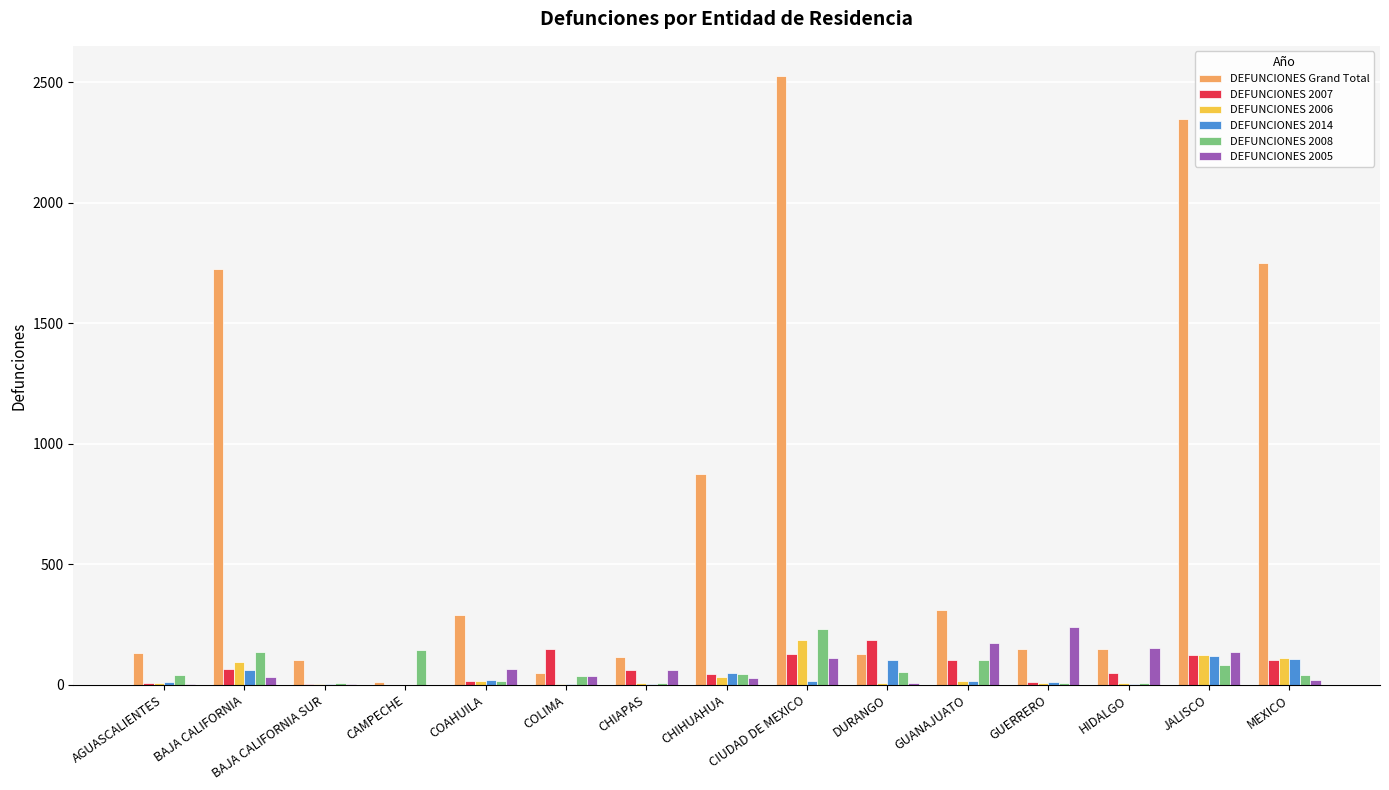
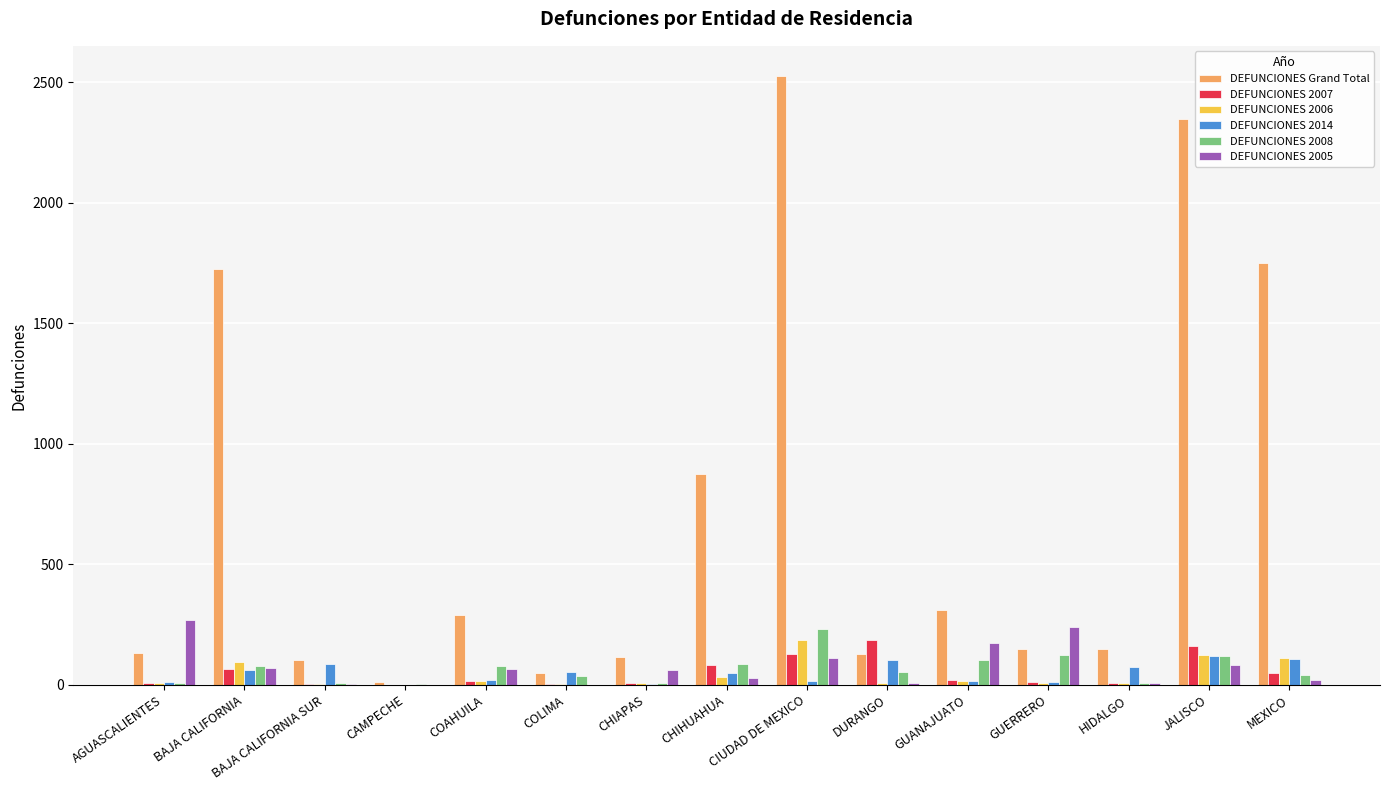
  {
    "DEFUNCIONES 2007": {
      "BAJA CALIFORNIA": 70,
      "COAHUILA": 20,
-     "COLIMA": 150,
-     "CHIAPAS": 60,
-     "CHIHUAHUA": 40,
+     "COLIMA": 10,
+     "CHIAPAS": 10,
+     "CHIHUAHUA": 80,
      "CIUDAD DE MEXICO": 130,
      "DURANGO": 190,
-     "GUANAJUATO": 110,
+     "GUANAJUATO": 20,
      "GUERRERO": 10,
-     "HIDALGO": 50,
-     "JALISCO": 120,
-     "MEXICO": 100
+     "HIDALGO": 10,
+     "JALISCO": 160,
+     "MEXICO": 50
    },
    "DEFUNCIONES 2014": {
      "BAJA CALIFORNIA": 60,
-     "BAJA CALIFORNIA SUR": 0,
+     "BAJA CALIFORNIA SUR": 90,
      "COAHUILA": 20,
-     "COLIMA": 0,
+     "COLIMA": 50,
      "CHIHUAHUA": 50,
      "CIUDAD DE MEXICO": 20,
      "DURANGO": 110,
      "GUANAJUATO": 20,
-     "HIDALGO": 0,
+     "HIDALGO": 70,
      "JALISCO": 120,
      "MEXICO": 110
    },
    "DEFUNCIONES 2008": {
-     "AGUASCALIENTES": 40,
-     "BAJA CALIFORNIA": 140,
-     "CAMPECHE": 150,
-     "COAHUILA": 20,
+     "AGUASCALIENTES": 10,
+     "BAJA CALIFORNIA": 80,
+     "CAMPECHE": 0,
+     "COAHUILA": 80,
      "COLIMA": 40,
-     "CHIHUAHUA": 50,
+     "CHIHUAHUA": 90,
      "CIUDAD DE MEXICO": 230,
      "DURANGO": 50,
      "GUANAJUATO": 100,
-     "GUERRERO": 10,
-     "JALISCO": 80,
+     "GUERRERO": 120,
+     "JALISCO": 120,
      "MEXICO": 40
    },
    "DEFUNCIONES 2005": {
-     "AGUASCALIENTES": 10,
-     "BAJA CALIFORNIA": 30,
+     "AGUASCALIENTES": 270,
+     "BAJA CALIFORNIA": 70,
      "COAHUILA": 70,
-     "COLIMA": 40,
+     "COLIMA": 0,
      "CHIAPAS": 60,
      "CHIHUAHUA": 30,
      "CIUDAD DE MEXICO": 110,
      "GUANAJUATO": 170,
      "GUERRERO": 240,
-     "HIDALGO": 150,
-     "JALISCO": 140,
+     "HIDALGO": 10,
+     "JALISCO": 80,
      "MEXICO": 20
    }
  }
